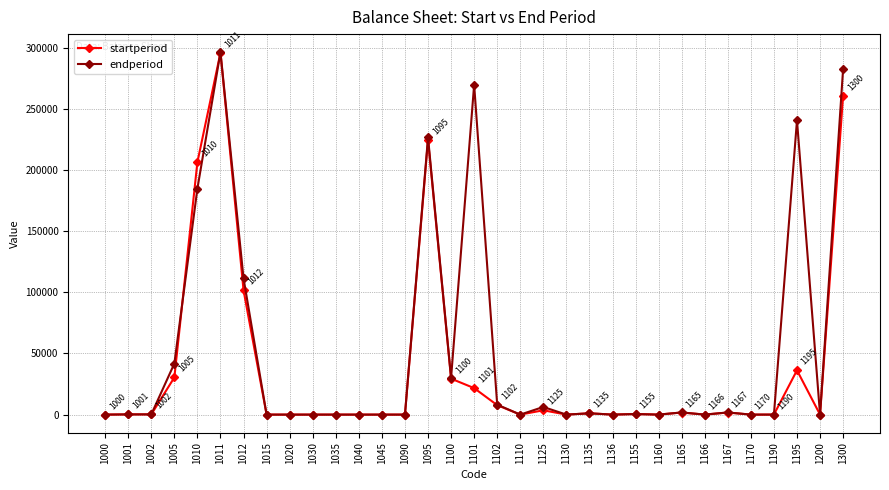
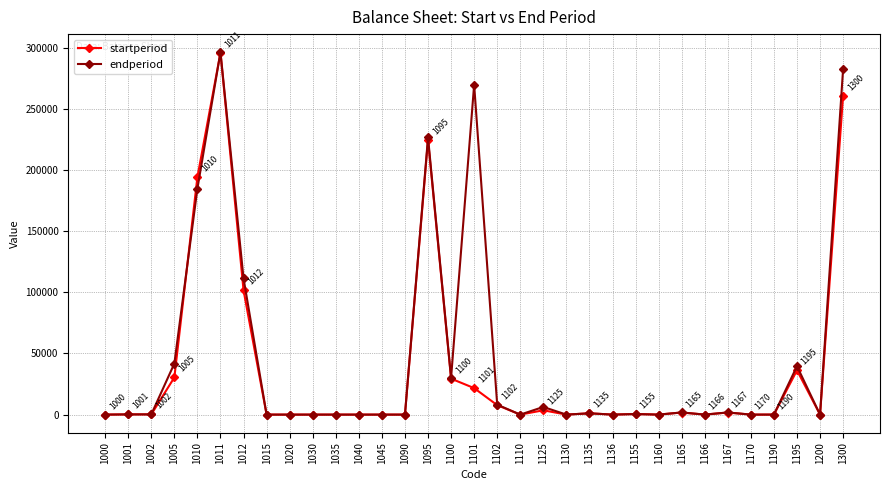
  {
    "startperiod": {
      "1005": 30000,
-     "1010": 207000,
+     "1010": 194000,
      "1012": 102000,
      "1125": 4000
    },
    "endperiod": {
      "1010": 185000,
      "1101": 270000,
-     "1195": 241000
+     "1195": 40000
    }
  }
